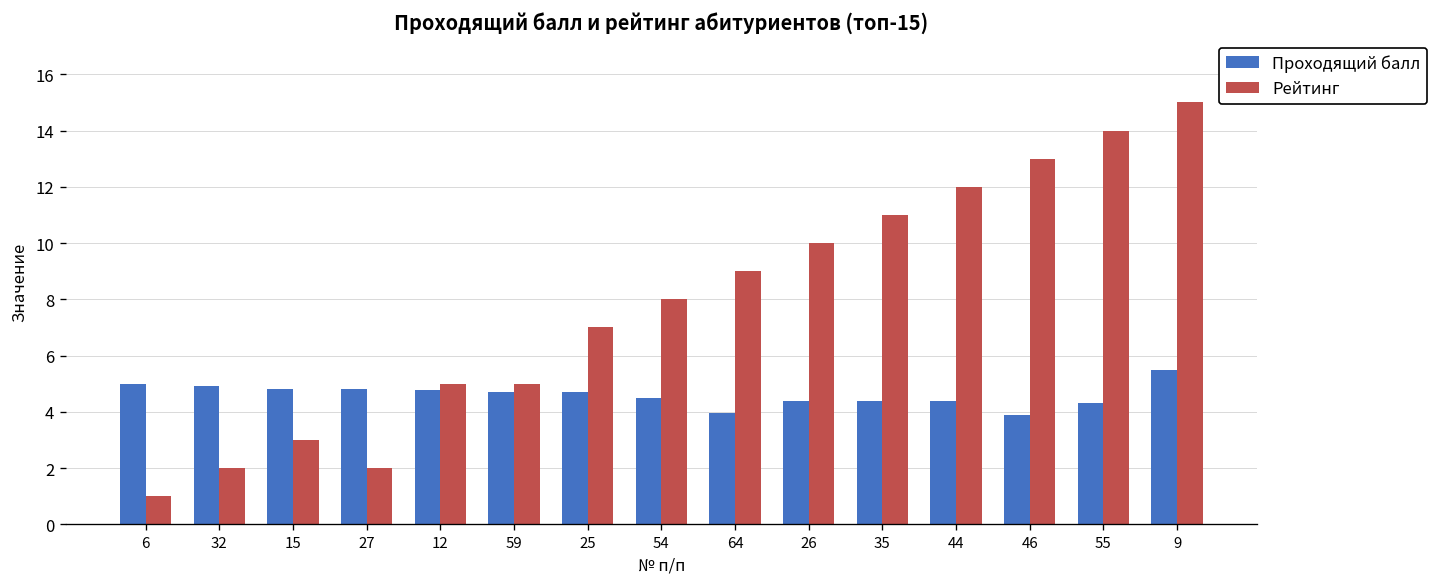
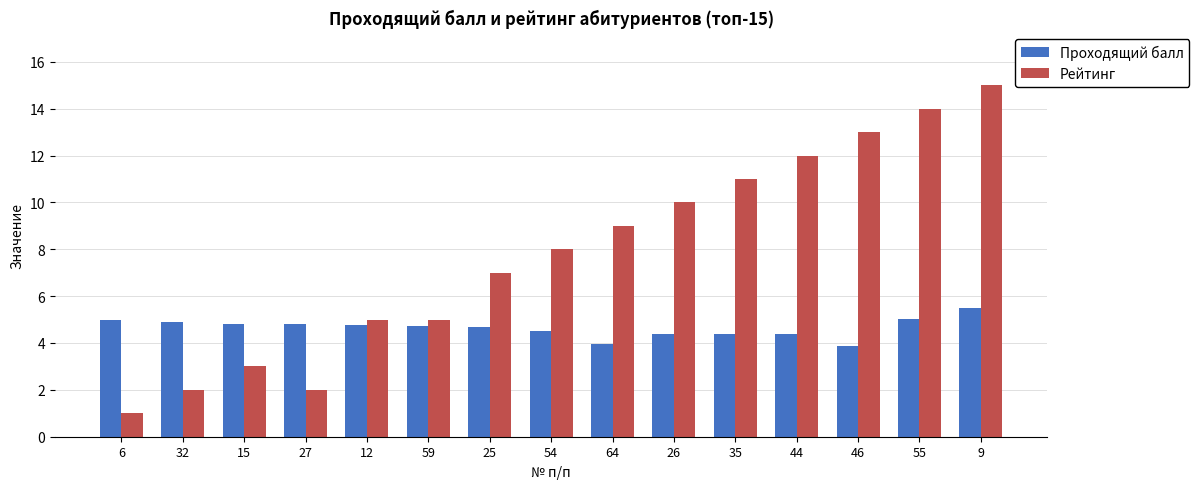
  {
    "Проходящий балл": {
      "6": 5.0,
      "32": 4.9,
      "15": 4.8,
      "27": 4.8,
      "12": 4.8,
      "59": 4.7,
      "25": 4.7,
      "54": 4.5,
      "64": 4.0,
      "26": 4.4,
      "35": 4.4,
      "44": 4.4,
      "46": 3.9,
-     "55": 4.3,
+     "55": 5.0,
      "9": 5.5
    },
    "Рейтинг": {
      "6": 1.0,
      "32": 2.0,
      "15": 3.0,
      "27": 2.0,
      "12": 5.0,
      "59": 5.0,
      "25": 7.0,
      "54": 8.0,
      "64": 9.0,
      "26": 10.0,
      "35": 11.0,
      "44": 12.0,
      "46": 13.0,
      "55": 14.0,
      "9": 15.0
    }
  }
